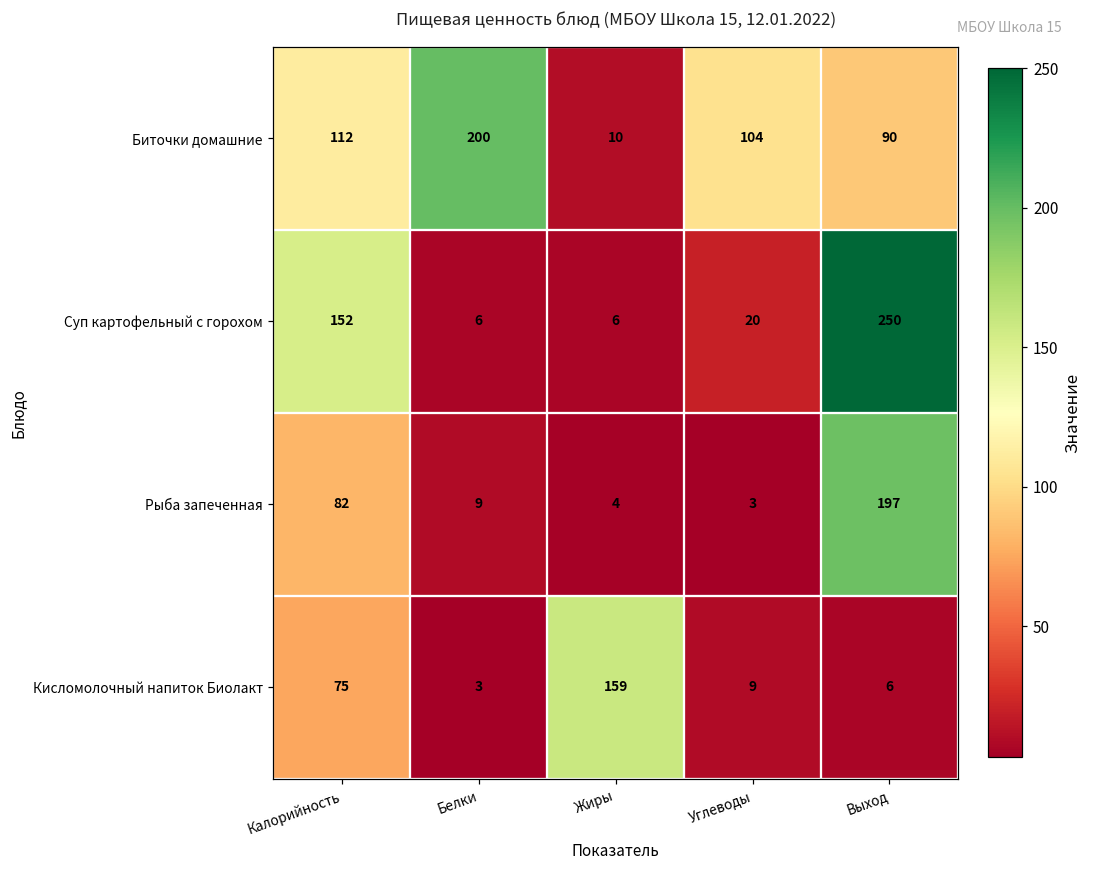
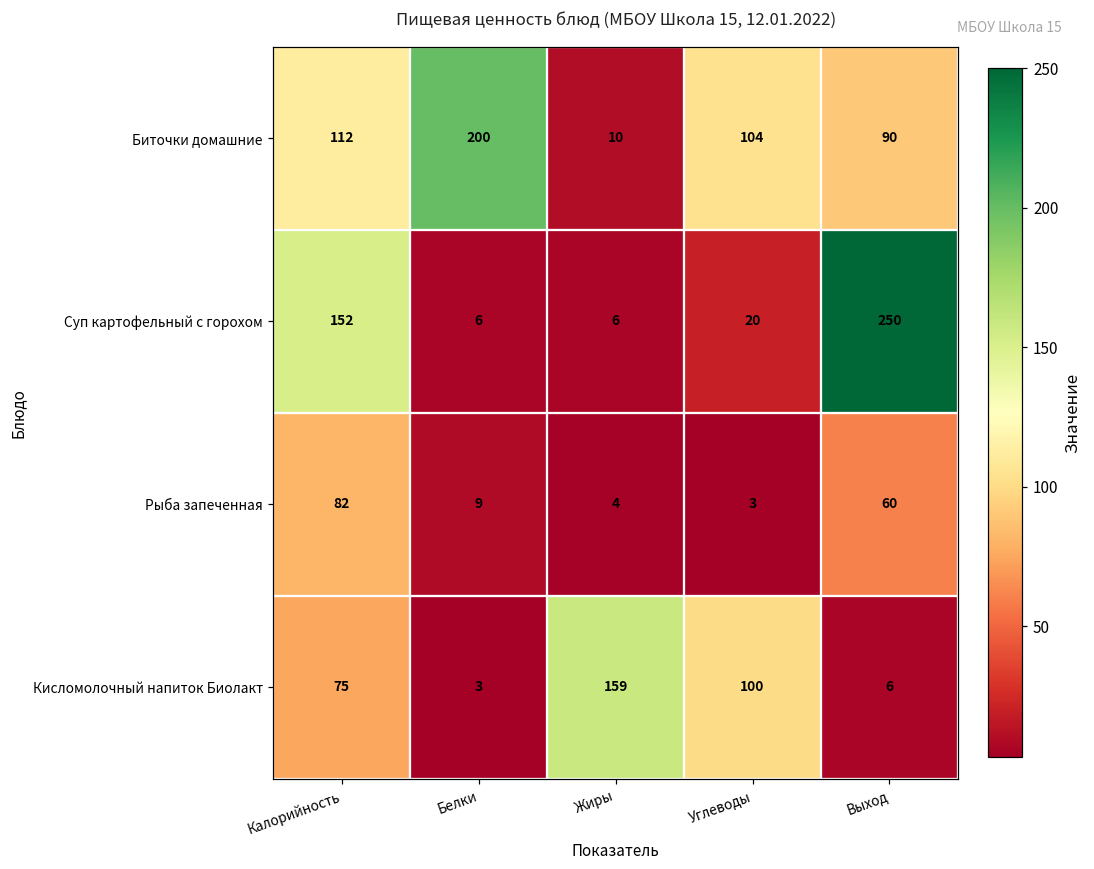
  {
    "Биточки домашние": {
      "Калорийность": 112,
      "Белки": 200,
      "Жиры": 10,
      "Углеводы": 104,
      "Выход": 90
    },
    "Суп картофельный с горохом": {
      "Калорийность": 152,
      "Белки": 6,
      "Жиры": 6,
      "Углеводы": 20,
      "Выход": 250
    },
    "Рыба запеченная": {
      "Калорийность": 82,
      "Белки": 9,
      "Жиры": 4,
      "Углеводы": 3,
-     "Выход": 197
+     "Выход": 60
    },
    "Кисломолочный напиток Биолакт": {
      "Калорийность": 75,
      "Белки": 3,
      "Жиры": 159,
-     "Углеводы": 9,
+     "Углеводы": 100,
      "Выход": 6
    }
  }
